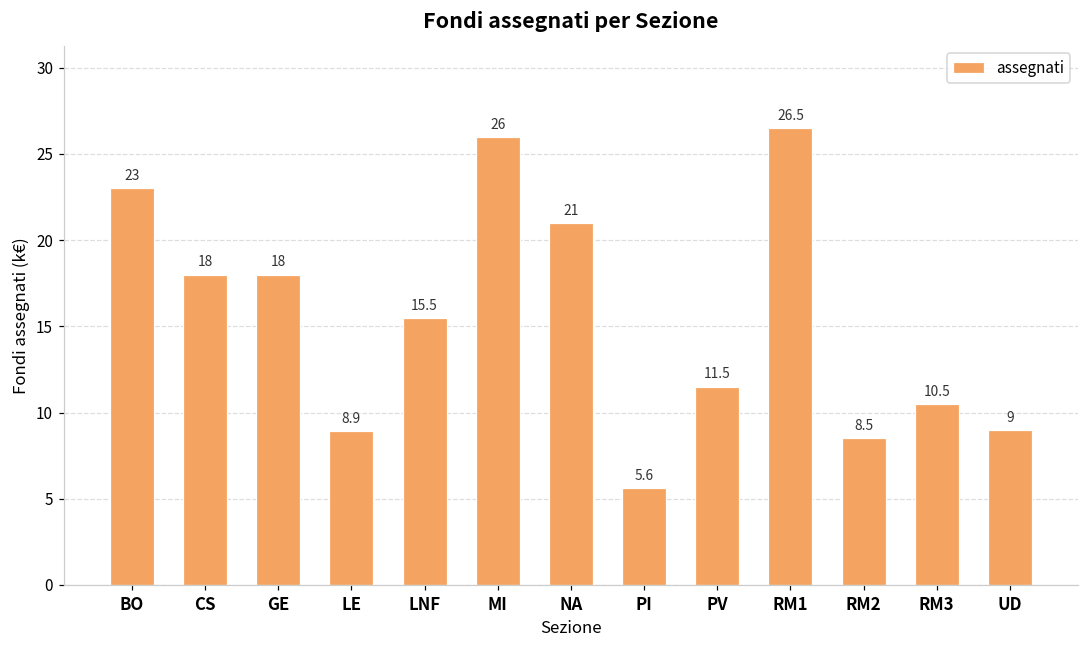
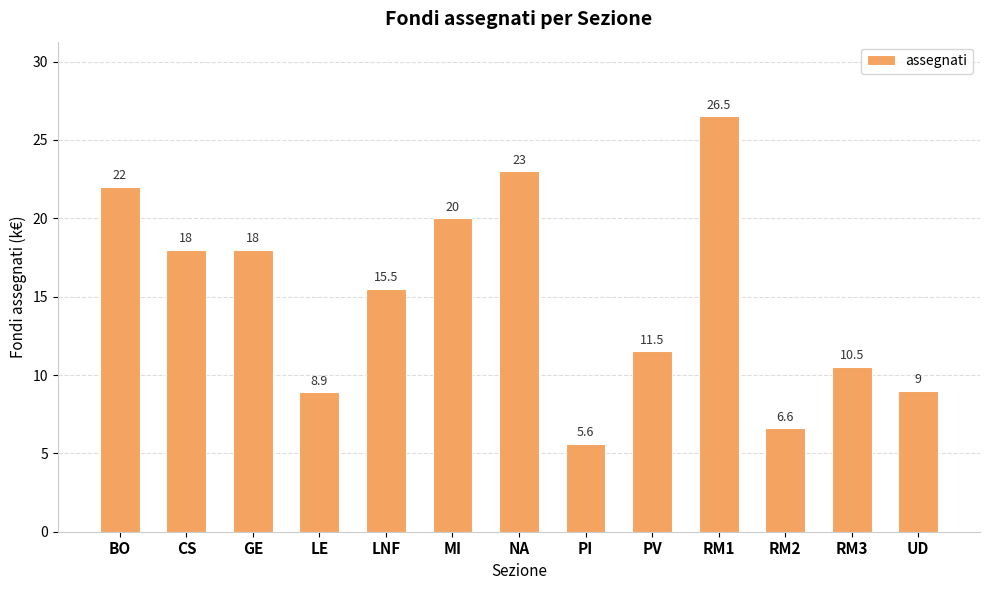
  {
-   "BO": 23,
+   "BO": 22,
    "CS": 18,
    "GE": 18,
    "LE": 8.9,
    "LNF": 15.5,
-   "MI": 26,
-   "NA": 21,
+   "MI": 20,
+   "NA": 23,
    "PI": 5.6,
    "PV": 11.5,
    "RM1": 26.5,
-   "RM2": 8.5,
+   "RM2": 6.6,
    "RM3": 10.5,
    "UD": 9
  }
